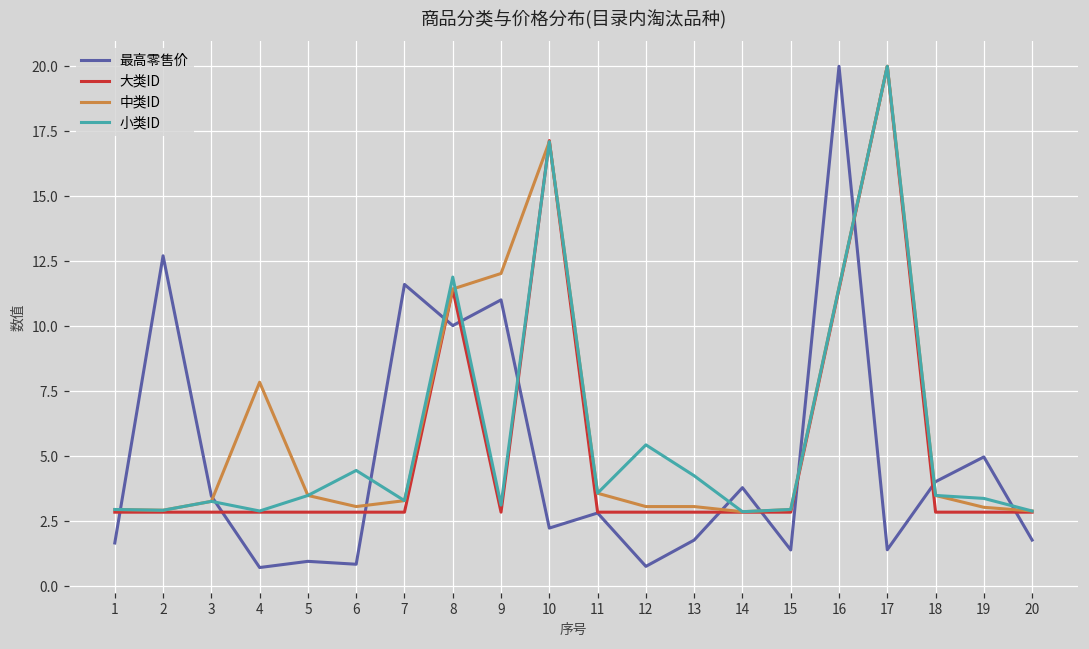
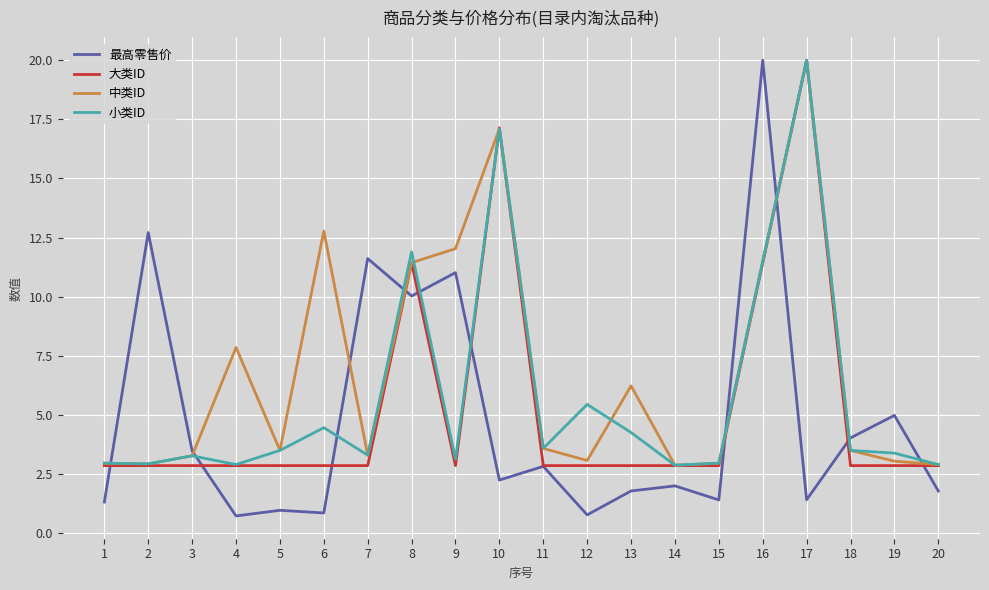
  {
    "最高零售价": {
-     "1": 1.7,
+     "1": 1.3,
      "2": 12.7,
      "3": 3.5,
      "4": 0.7,
      "5": 1.0,
      "6": 0.9,
      "7": 11.6,
      "8": 10.0,
      "9": 11.0,
      "10": 2.2,
      "12": 0.8,
      "13": 1.8,
-     "14": 3.8,
+     "14": 2.0,
      "15": 1.4,
      "16": 20.0,
      "17": 1.4,
      "18": 4.0,
      "19": 5.0,
      "20": 1.8
    },
    "大类ID": {
      "3": 2.9,
      "5": 2.9,
      "6": 2.9,
      "7": 2.9,
      "9": 2.9,
      "12": 2.9,
      "13": 2.9,
      "18": 2.9,
      "19": 2.9
    },
    "中类ID": {
      "4": 7.9,
-     "6": 3.1,
+     "6": 12.8,
      "9": 12.0,
      "12": 3.1,
-     "13": 3.1,
+     "13": 6.2,
      "19": 3.0
    },
    "小类ID": {
      "6": 4.5,
      "8": 11.9,
      "9": 3.1,
      "12": 5.4,
      "13": 4.3,
      "19": 3.4
    }
  }
